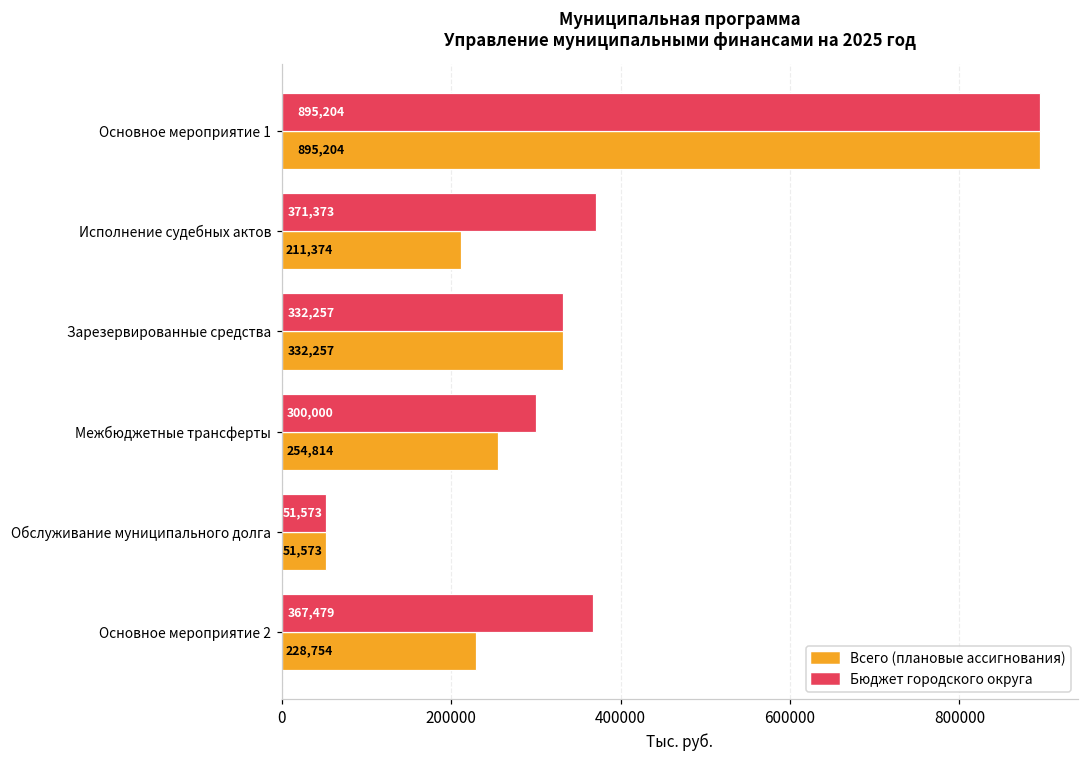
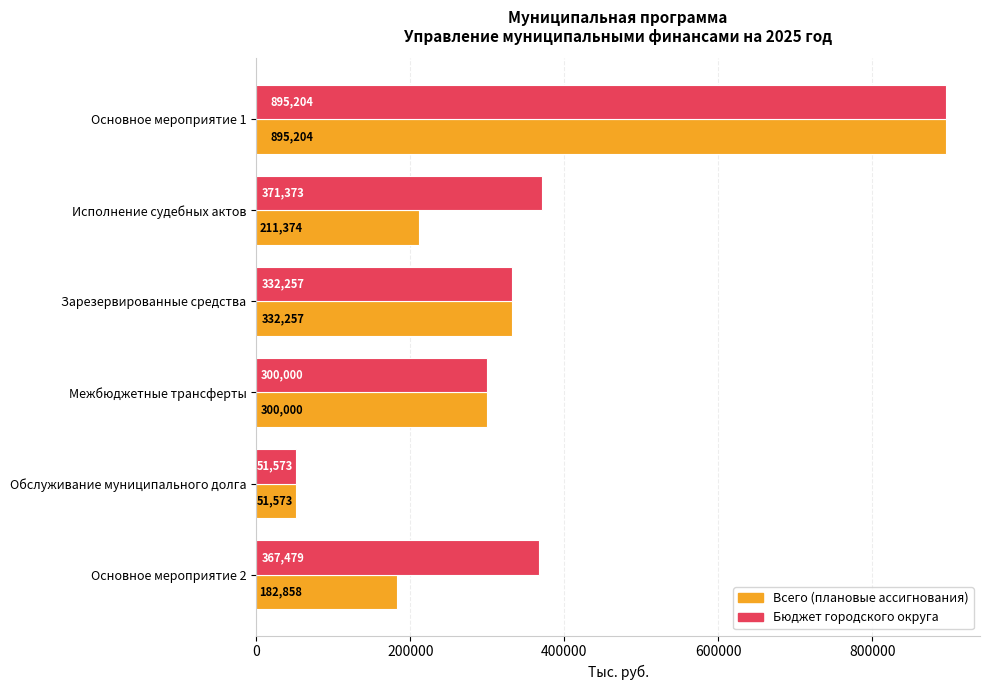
  {
    "Всего (плановые ассигнования)": {
      "Основное мероприятие 1": "895,204",
      "Исполнение судебных актов": "211,374",
      "Зарезервированные средства": "332,257",
-     "Межбюджетные трансферты": "254,814",
+     "Межбюджетные трансферты": "300,000",
      "Обслуживание муниципального долга": "51,573",
-     "Основное мероприятие 2": "228,754"
+     "Основное мероприятие 2": "182,858"
    },
    "Бюджет городского округа": {
      "Основное мероприятие 1": "895,204",
      "Исполнение судебных актов": "371,373",
      "Зарезервированные средства": "332,257",
      "Межбюджетные трансферты": "300,000",
      "Обслуживание муниципального долга": "51,573",
      "Основное мероприятие 2": "367,479"
    }
  }
